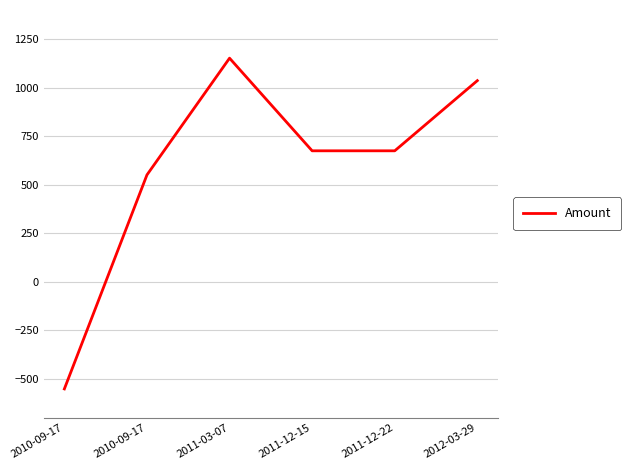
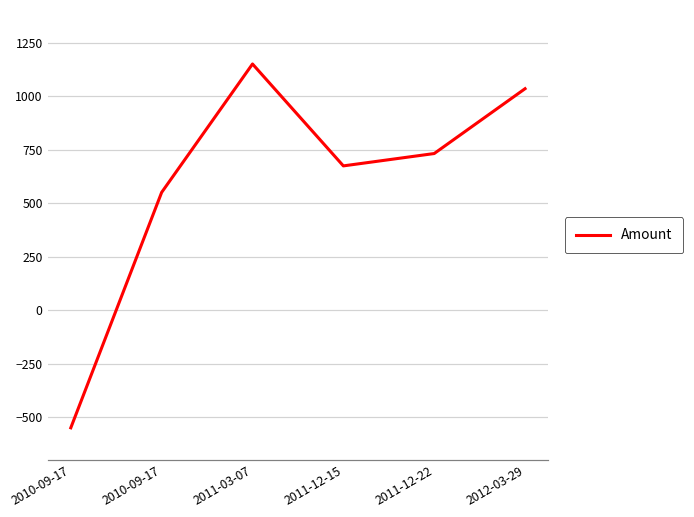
  {
    "2011-03-07": 1150,
    "2011-12-15": 680,
-   "2011-12-22": 680,
+   "2011-12-22": 730,
    "2012-03-29": 1040
  }
